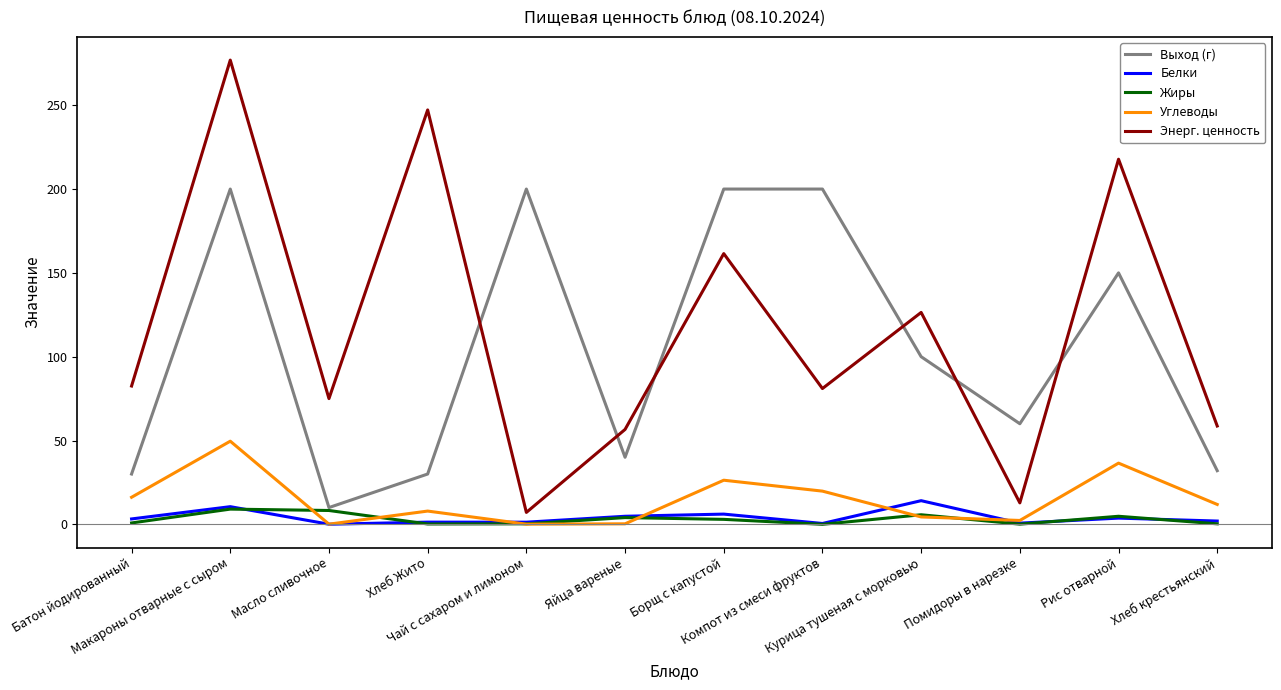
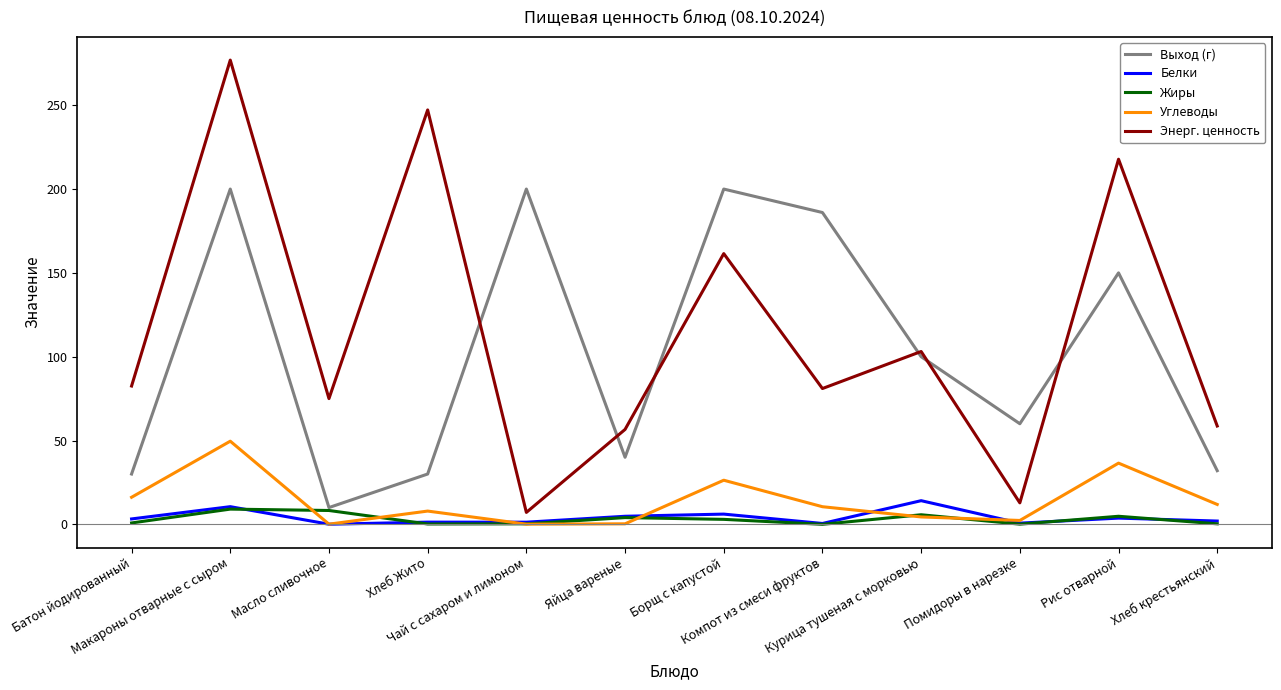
  {
    "Выход (г)": {
      "Батон йодированный": 30,
      "Макароны отварные с сыром": 200,
      "Масло сливочное": 10,
      "Хлеб Жито": 30,
      "Чай с сахаром и лимоном": 200,
      "Яйца вареные": 40,
      "Борщ с капустой": 200,
-     "Компот из смеси фруктов": 200,
+     "Компот из смеси фруктов": 186,
      "Курица тушеная с морковью": 100,
      "Помидоры в нарезке": 60,
      "Рис отварной": 150,
      "Хлеб крестьянский": 32
    },
    "Белки": {
      "Батон йодированный": 3,
      "Борщ с капустой": 6,
      "Курица тушеная с морковью": 14,
      "Хлеб крестьянский": 2
    },
    "Жиры": {
      "Батон йодированный": 1,
      "Масло сливочное": 8,
      "Борщ с капустой": 3,
      "Хлеб крестьянский": 0
    },
    "Углеводы": {
      "Батон йодированный": 16,
      "Макароны отварные с сыром": 50,
      "Хлеб Жито": 8,
      "Яйца вареные": 0,
      "Борщ с капустой": 26,
-     "Компот из смеси фруктов": 20,
+     "Компот из смеси фруктов": 11,
      "Помидоры в нарезке": 2,
      "Рис отварной": 37,
      "Хлеб крестьянский": 12
    },
    "Энерг. ценность": {
      "Батон йодированный": 83,
      "Макароны отварные с сыром": 277,
      "Масло сливочное": 75,
      "Хлеб Жито": 247,
      "Чай с сахаром и лимоном": 7,
      "Яйца вареные": 57,
      "Борщ с капустой": 161,
      "Компот из смеси фруктов": 81,
-     "Курица тушеная с морковью": 126,
+     "Курица тушеная с морковью": 103,
      "Помидоры в нарезке": 13,
      "Рис отварной": 218,
      "Хлеб крестьянский": 59
    }
  }
